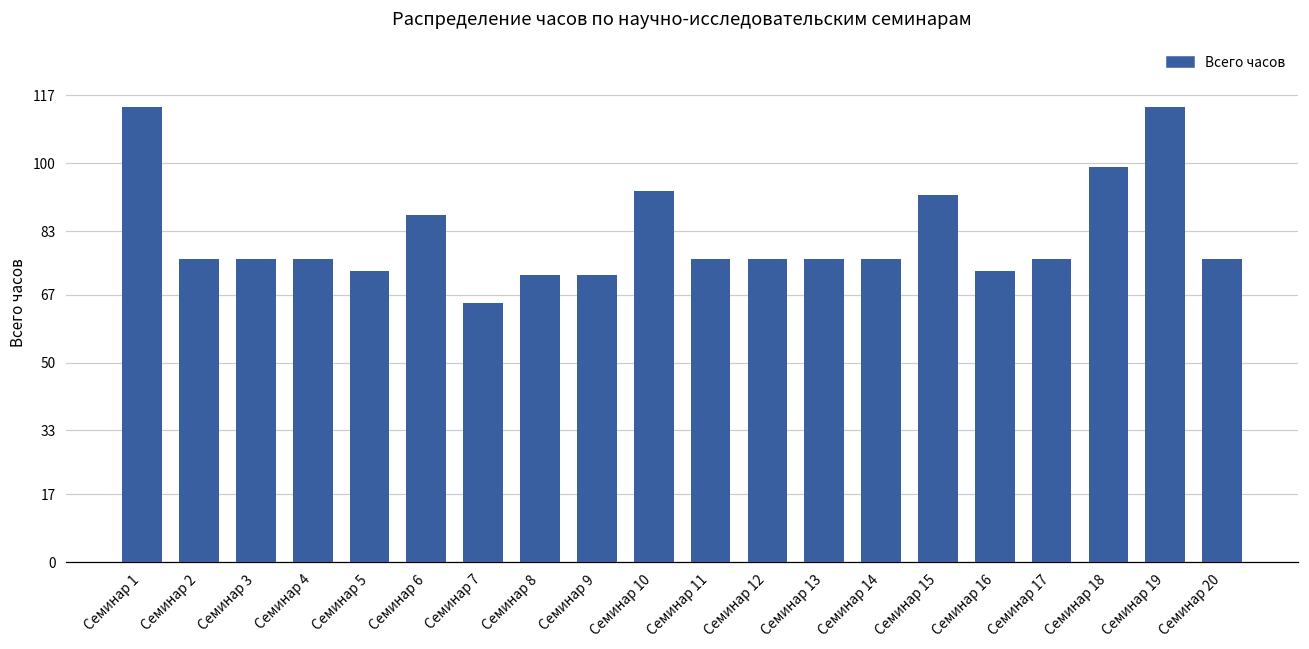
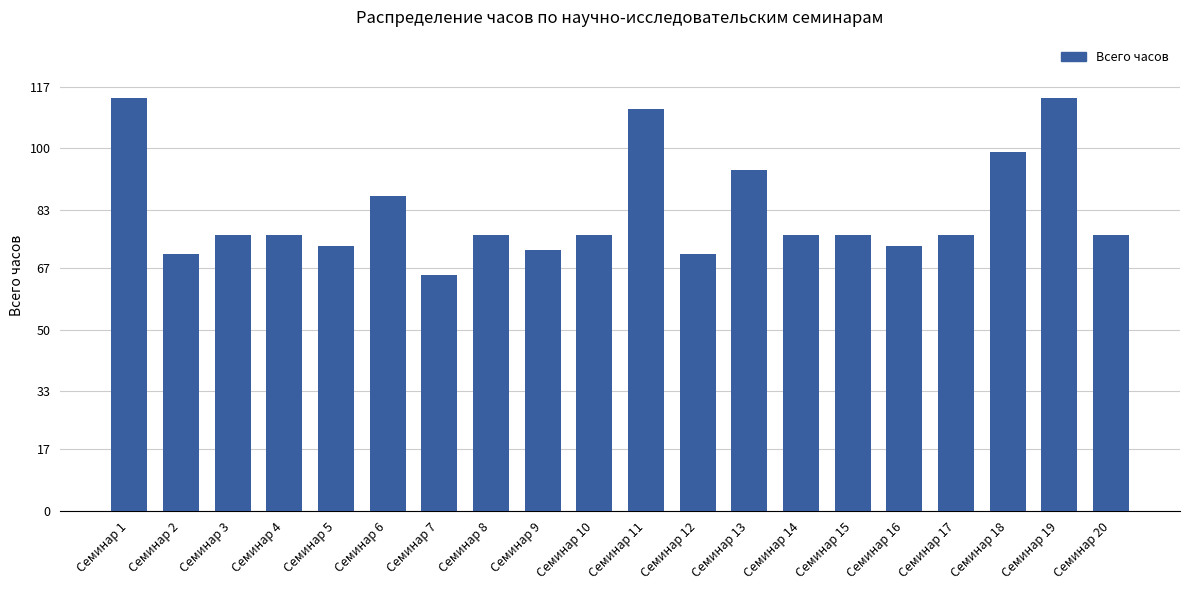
  {
    "Семинар 1": 114,
-   "Семинар 2": 76,
+   "Семинар 2": 71,
    "Семинар 3": 76,
    "Семинар 4": 76,
    "Семинар 5": 73,
    "Семинар 6": 87,
    "Семинар 7": 65,
-   "Семинар 8": 72,
+   "Семинар 8": 76,
    "Семинар 9": 72,
-   "Семинар 10": 93,
-   "Семинар 11": 76,
-   "Семинар 12": 76,
-   "Семинар 13": 76,
+   "Семинар 10": 76,
+   "Семинар 11": 111,
+   "Семинар 12": 71,
+   "Семинар 13": 94,
    "Семинар 14": 76,
-   "Семинар 15": 92,
+   "Семинар 15": 76,
    "Семинар 16": 73,
    "Семинар 17": 76,
    "Семинар 18": 99,
    "Семинар 19": 114,
    "Семинар 20": 76
  }
